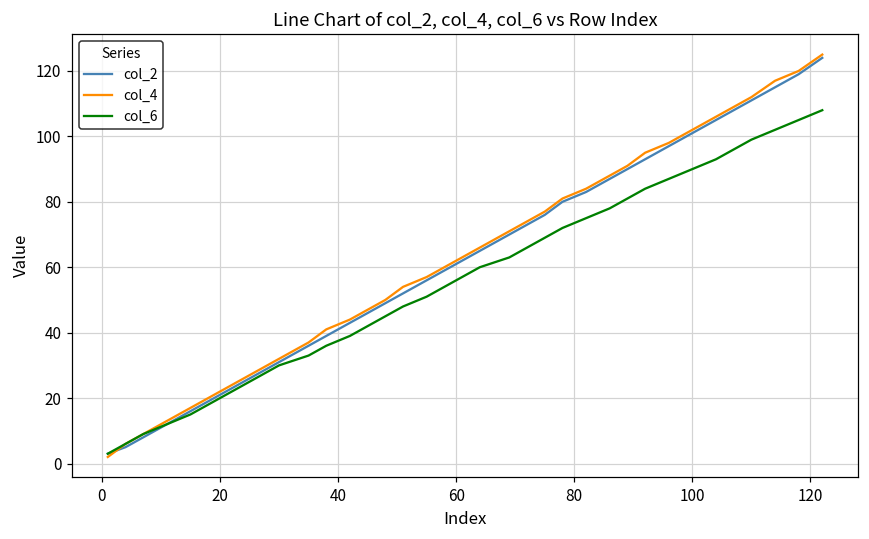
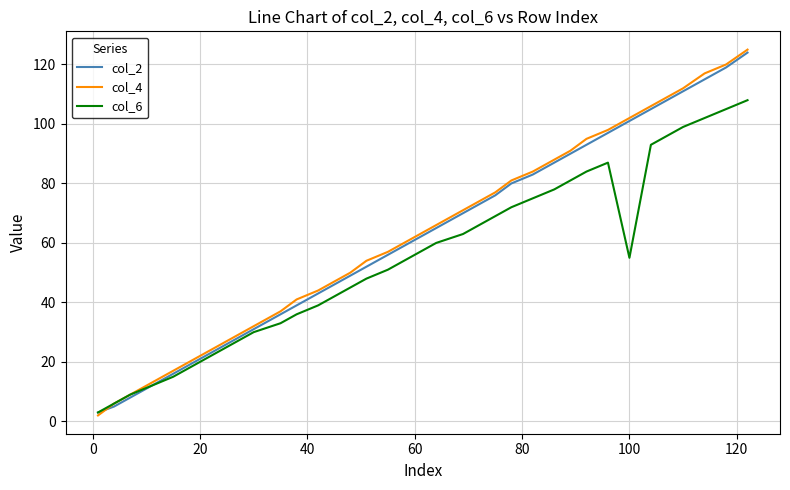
  {
    "col_2": {
      "100": 101
    },
    "col_4": {
      "100": 102
    },
    "col_6": {
-     "100": 90
+     "100": 55
    }
  }
